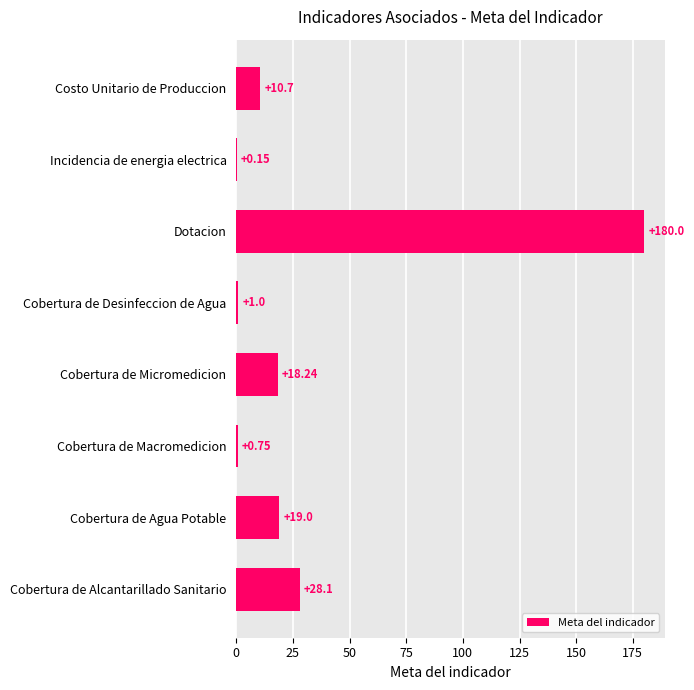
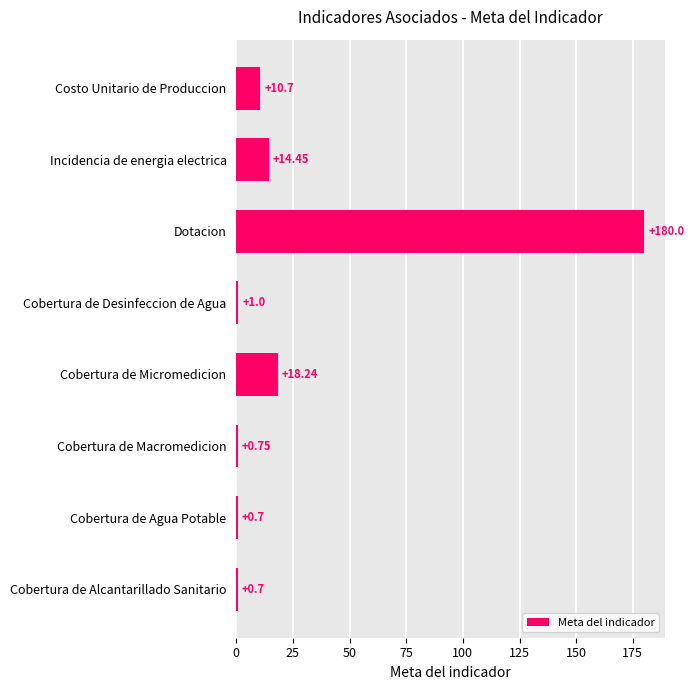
  {
    "Costo Unitario de Produccion": "+10.7",
-   "Incidencia de energia electrica": "+0.15",
+   "Incidencia de energia electrica": "+14.45",
    "Dotacion": "+180.0",
    "Cobertura de Desinfeccion de Agua": "+1.0",
    "Cobertura de Micromedicion": "+18.24",
    "Cobertura de Macromedicion": "+0.75",
-   "Cobertura de Agua Potable": "+19.0",
-   "Cobertura de Alcantarillado Sanitario": "+28.1"
+   "Cobertura de Agua Potable": "+0.7",
+   "Cobertura de Alcantarillado Sanitario": "+0.7"
  }
